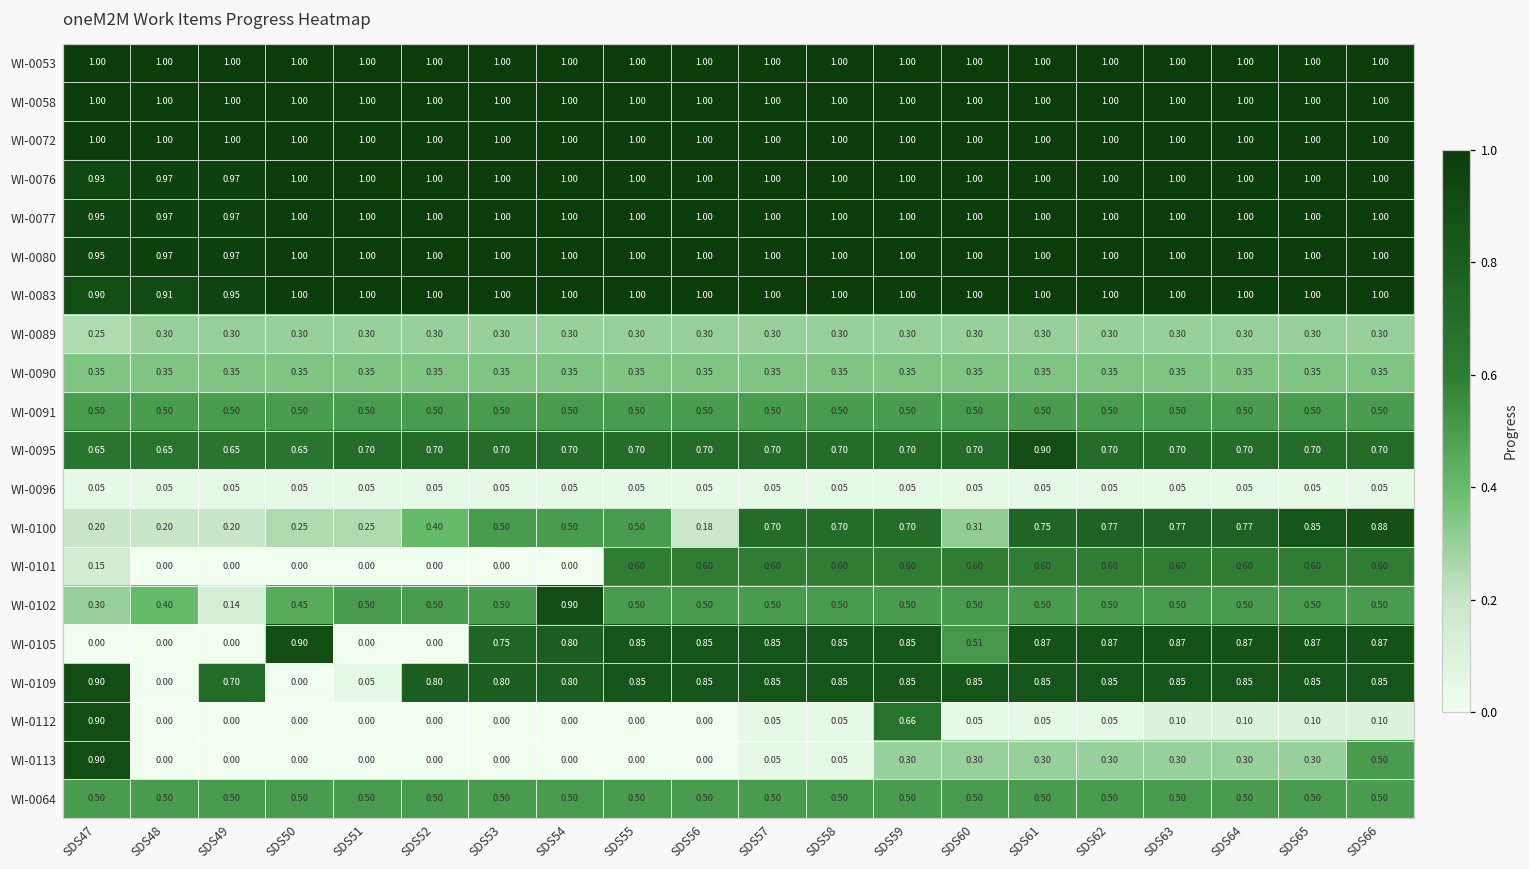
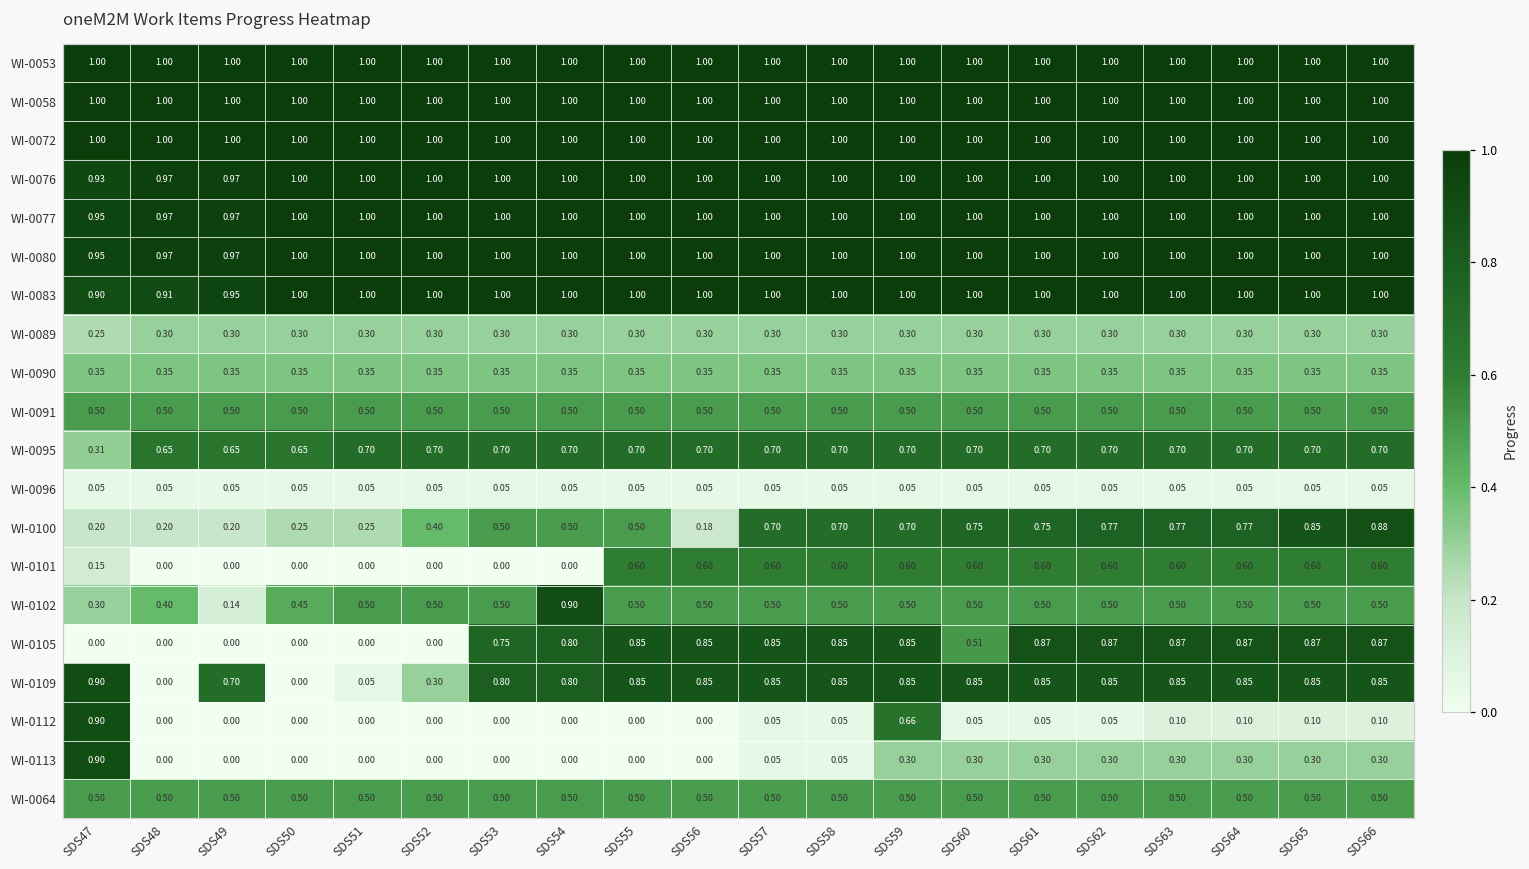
  {
    "WI-0095": {
-     "SDS47": 0.65,
+     "SDS47": 0.31,
      "SDS48": 0.65,
      "SDS49": 0.65,
      "SDS50": 0.65,
      "SDS51": 0.70,
      "SDS52": 0.70,
      "SDS53": 0.70,
      "SDS54": 0.70,
      "SDS55": 0.70,
      "SDS56": 0.70,
      "SDS57": 0.70,
      "SDS58": 0.70,
      "SDS59": 0.70,
      "SDS60": 0.70,
-     "SDS61": 0.90,
+     "SDS61": 0.70,
      "SDS62": 0.70,
      "SDS63": 0.70,
      "SDS64": 0.70,
      "SDS65": 0.70,
      "SDS66": 0.70
    },
    "WI-0100": {
      "SDS47": 0.20,
      "SDS48": 0.20,
      "SDS49": 0.20,
      "SDS50": 0.25,
      "SDS51": 0.25,
      "SDS52": 0.40,
      "SDS53": 0.50,
      "SDS54": 0.50,
      "SDS55": 0.50,
      "SDS56": 0.18,
      "SDS57": 0.70,
      "SDS58": 0.70,
      "SDS59": 0.70,
-     "SDS60": 0.31,
+     "SDS60": 0.75,
      "SDS61": 0.75,
      "SDS62": 0.77,
      "SDS63": 0.77,
      "SDS64": 0.77,
      "SDS65": 0.85,
      "SDS66": 0.88
    },
    "WI-0105": {
      "SDS47": 0.00,
      "SDS48": 0.00,
      "SDS49": 0.00,
-     "SDS50": 0.90,
+     "SDS50": 0.00,
      "SDS51": 0.00,
      "SDS52": 0.00,
      "SDS53": 0.75,
      "SDS54": 0.80,
      "SDS55": 0.85,
      "SDS56": 0.85,
      "SDS57": 0.85,
      "SDS58": 0.85,
      "SDS59": 0.85,
      "SDS60": 0.51,
      "SDS61": 0.87,
      "SDS62": 0.87,
      "SDS63": 0.87,
      "SDS64": 0.87,
      "SDS65": 0.87,
      "SDS66": 0.87
    },
    "WI-0109": {
      "SDS47": 0.90,
      "SDS48": 0.00,
      "SDS49": 0.70,
      "SDS50": 0.00,
      "SDS51": 0.05,
-     "SDS52": 0.80,
+     "SDS52": 0.30,
      "SDS53": 0.80,
      "SDS54": 0.80,
      "SDS55": 0.85,
      "SDS56": 0.85,
      "SDS57": 0.85,
      "SDS58": 0.85,
      "SDS59": 0.85,
      "SDS60": 0.85,
      "SDS61": 0.85,
      "SDS62": 0.85,
      "SDS63": 0.85,
      "SDS64": 0.85,
      "SDS65": 0.85,
      "SDS66": 0.85
    },
    "WI-0113": {
      "SDS47": 0.90,
      "SDS48": 0.00,
      "SDS49": 0.00,
      "SDS50": 0.00,
      "SDS51": 0.00,
      "SDS52": 0.00,
      "SDS53": 0.00,
      "SDS54": 0.00,
      "SDS55": 0.00,
      "SDS56": 0.00,
      "SDS57": 0.05,
      "SDS58": 0.05,
      "SDS59": 0.30,
      "SDS60": 0.30,
      "SDS61": 0.30,
      "SDS62": 0.30,
      "SDS63": 0.30,
      "SDS64": 0.30,
      "SDS65": 0.30,
-     "SDS66": 0.50
+     "SDS66": 0.30
    }
  }
